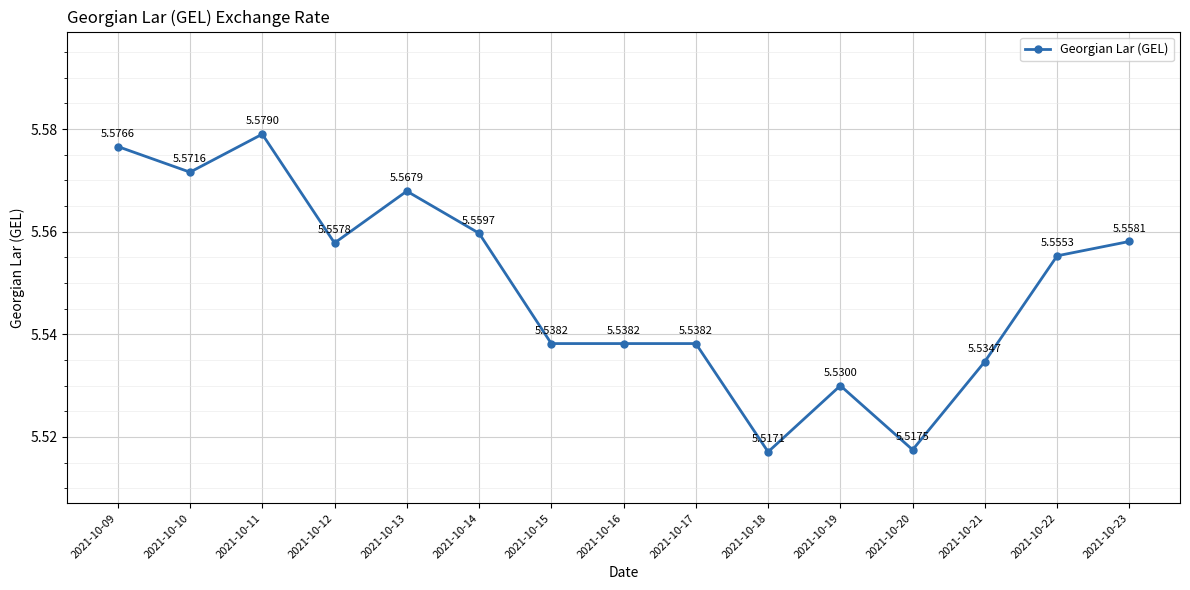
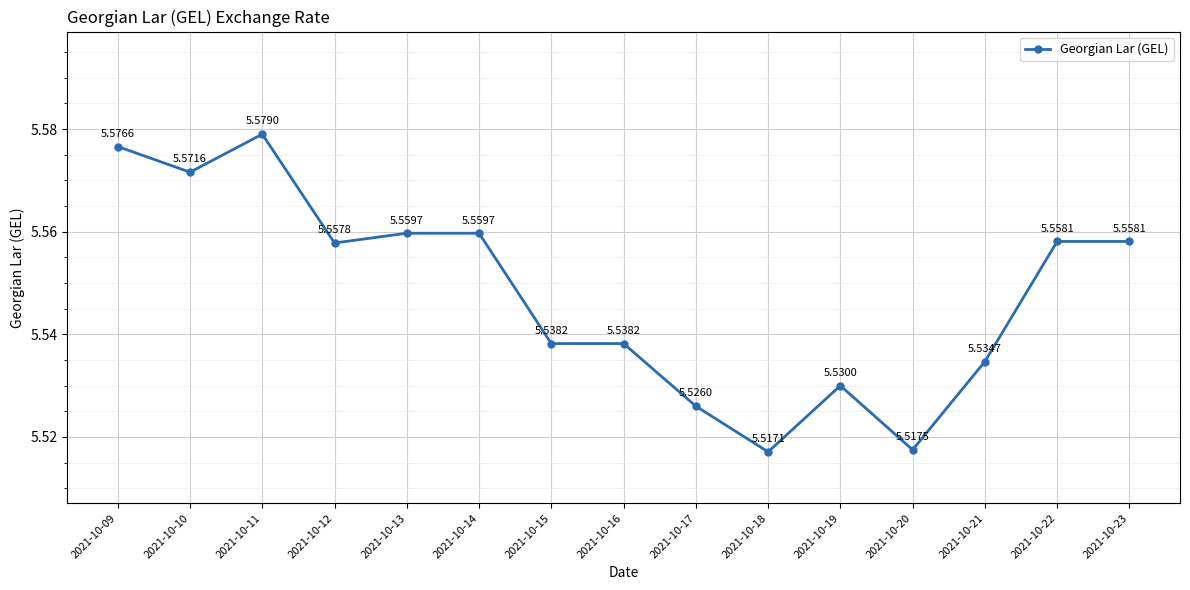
  {
    "2021-10-09": 5.5766,
    "2021-10-10": 5.5716,
    "2021-10-11": 5.5790,
    "2021-10-12": 5.5578,
-   "2021-10-13": 5.5679,
+   "2021-10-13": 5.5597,
    "2021-10-14": 5.5597,
    "2021-10-15": 5.5382,
    "2021-10-16": 5.5382,
-   "2021-10-17": 5.5382,
+   "2021-10-17": 5.5260,
    "2021-10-18": 5.5171,
    "2021-10-19": 5.5300,
    "2021-10-20": 5.5175,
    "2021-10-21": 5.5347,
-   "2021-10-22": 5.5553,
+   "2021-10-22": 5.5581,
    "2021-10-23": 5.5581
  }
